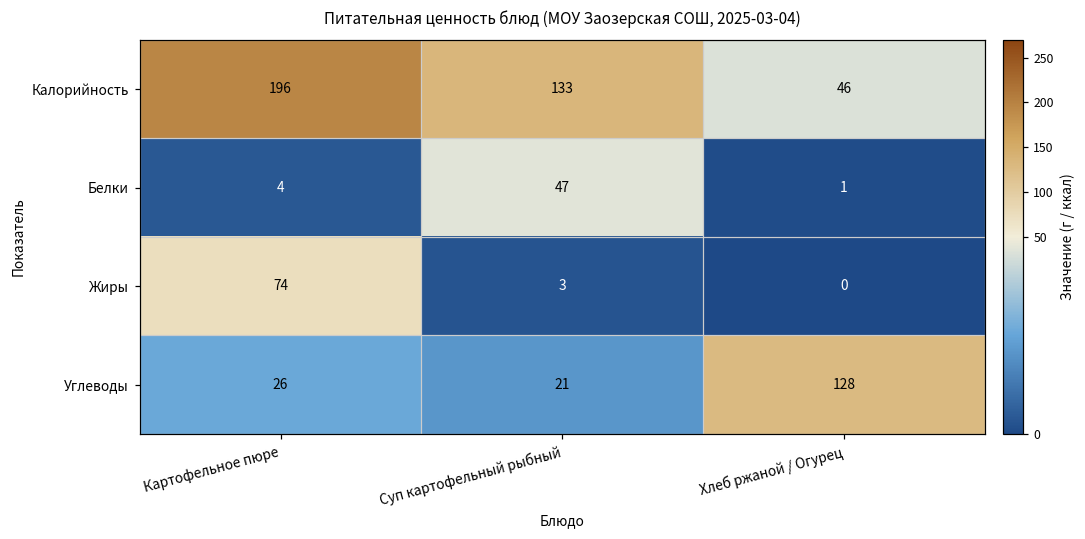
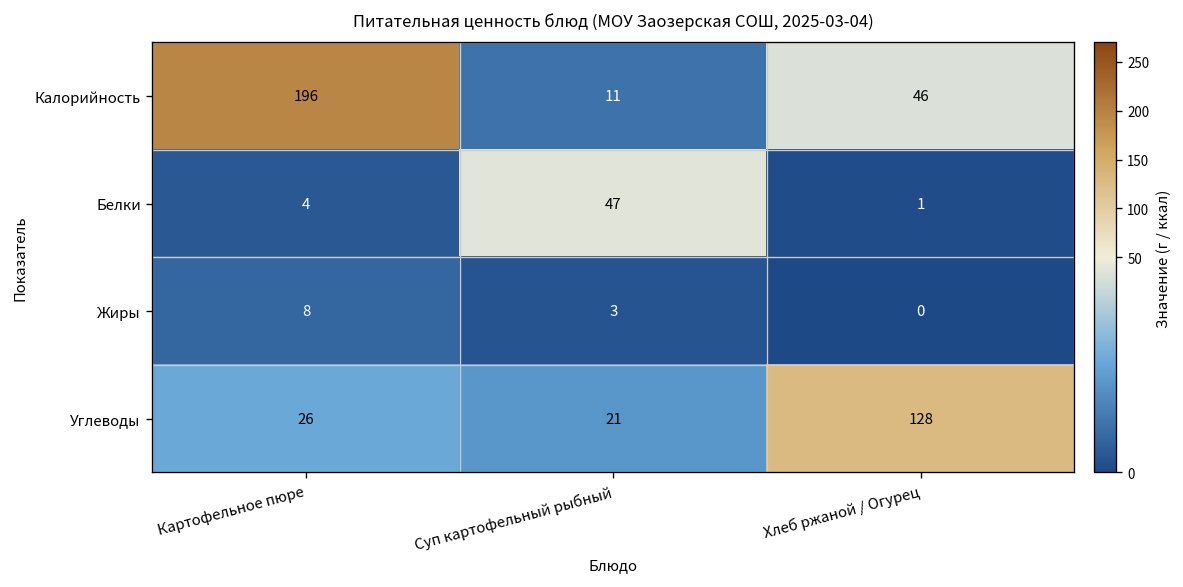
  {
    "Калорийность": {
      "Картофельное пюре": 196,
-     "Суп картофельный рыбный": 133,
+     "Суп картофельный рыбный": 11,
      "Хлеб ржаной / Огурец": 46
    },
    "Белки": {
      "Картофельное пюре": 4,
      "Суп картофельный рыбный": 47,
      "Хлеб ржаной / Огурец": 1
    },
    "Жиры": {
-     "Картофельное пюре": 74,
+     "Картофельное пюре": 8,
      "Суп картофельный рыбный": 3,
      "Хлеб ржаной / Огурец": 0
    },
    "Углеводы": {
      "Картофельное пюре": 26,
      "Суп картофельный рыбный": 21,
      "Хлеб ржаной / Огурец": 128
    }
  }
